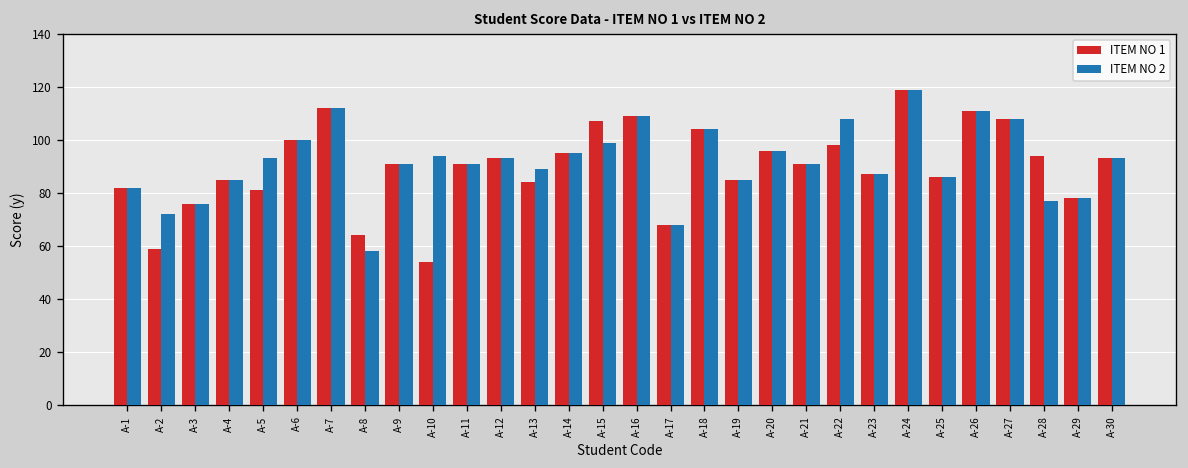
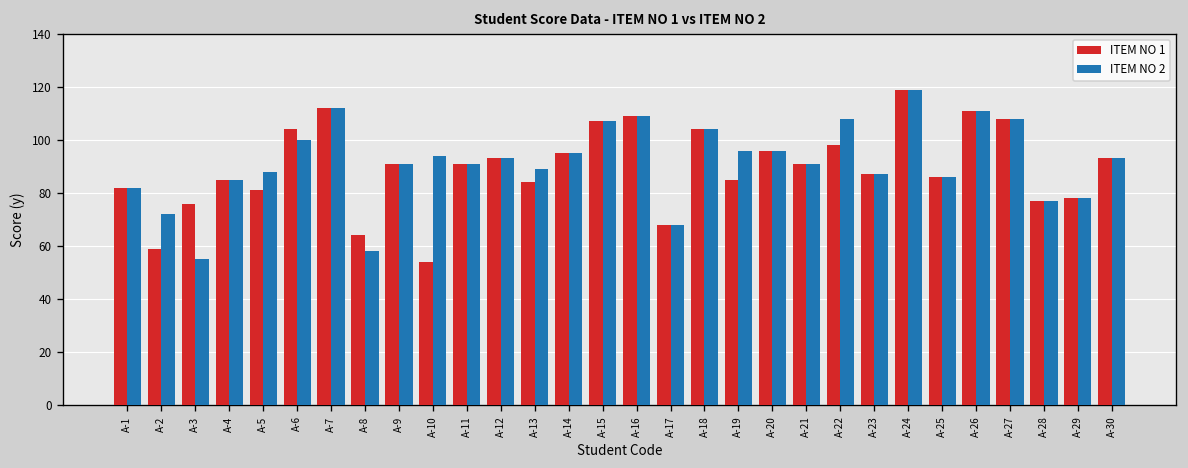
  {
    "ITEM NO 1": {
      "A-1": 82,
      "A-2": 59,
      "A-3": 76,
      "A-4": 85,
      "A-5": 81,
-     "A-6": 100,
+     "A-6": 104,
      "A-7": 112,
      "A-8": 64,
      "A-9": 91,
      "A-10": 54,
      "A-11": 91,
      "A-12": 93,
      "A-13": 84,
      "A-14": 95,
      "A-15": 107,
      "A-16": 109,
      "A-17": 68,
      "A-18": 104,
      "A-19": 85,
      "A-20": 96,
      "A-21": 91,
      "A-22": 98,
      "A-23": 87,
      "A-24": 119,
      "A-25": 86,
      "A-26": 111,
      "A-27": 108,
-     "A-28": 94,
+     "A-28": 77,
      "A-29": 78,
      "A-30": 93
    },
    "ITEM NO 2": {
      "A-1": 82,
      "A-2": 72,
-     "A-3": 76,
+     "A-3": 55,
      "A-4": 85,
-     "A-5": 93,
+     "A-5": 88,
      "A-6": 100,
      "A-7": 112,
      "A-8": 58,
      "A-9": 91,
      "A-10": 94,
      "A-11": 91,
      "A-12": 93,
      "A-13": 89,
      "A-14": 95,
-     "A-15": 99,
+     "A-15": 107,
      "A-16": 109,
      "A-17": 68,
      "A-18": 104,
-     "A-19": 85,
+     "A-19": 96,
      "A-20": 96,
      "A-21": 91,
      "A-22": 108,
      "A-23": 87,
      "A-24": 119,
      "A-25": 86,
      "A-26": 111,
      "A-27": 108,
      "A-28": 77,
      "A-29": 78,
      "A-30": 93
    }
  }
